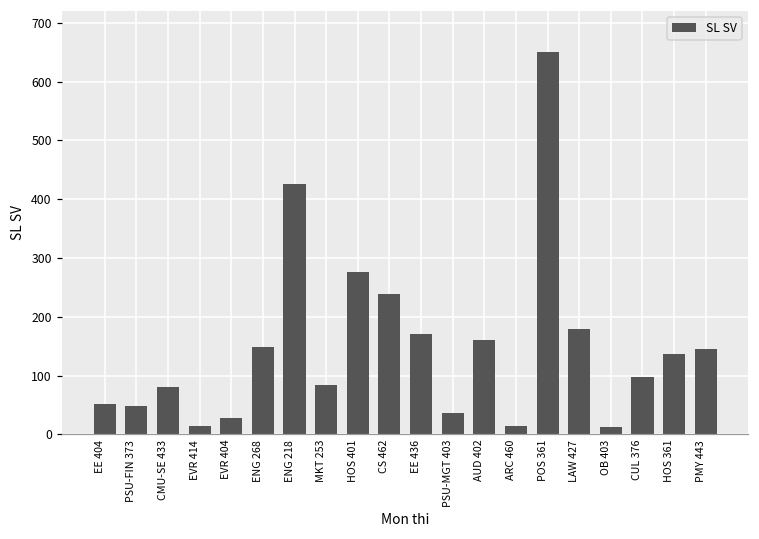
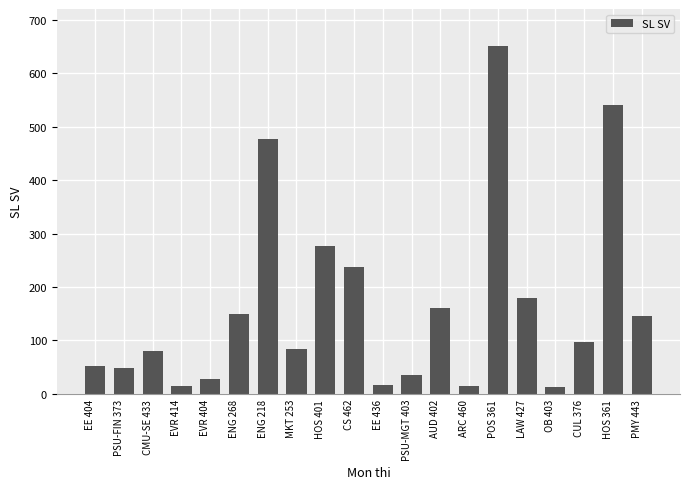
  {
    "EE 404": 50,
    "PSU-FIN 373": 50,
    "CMU-SE 433": 80,
    "EVR 414": 10,
    "EVR 404": 30,
    "ENG 268": 150,
-   "ENG 218": 430,
+   "ENG 218": 480,
    "MKT 253": 80,
    "HOS 401": 280,
    "CS 462": 240,
-   "EE 436": 170,
+   "EE 436": 20,
    "PSU-MGT 403": 40,
    "AUD 402": 160,
    "ARC 460": 20,
    "POS 361": 650,
    "LAW 427": 180,
    "OB 403": 10,
    "CUL 376": 100,
-   "HOS 361": 140,
+   "HOS 361": 540,
    "PMY 443": 150
  }
